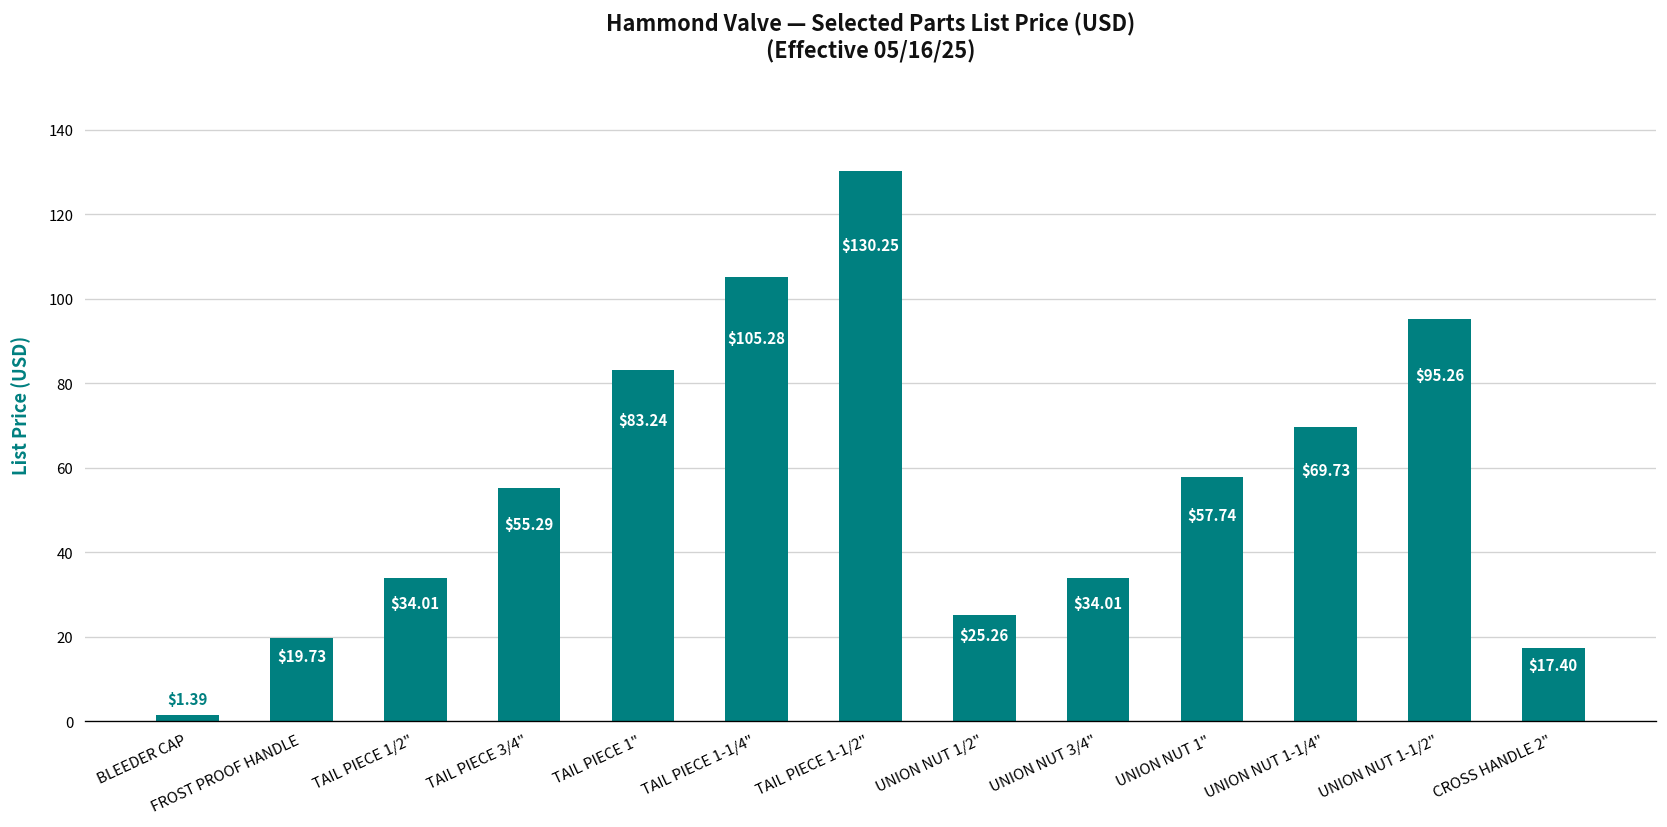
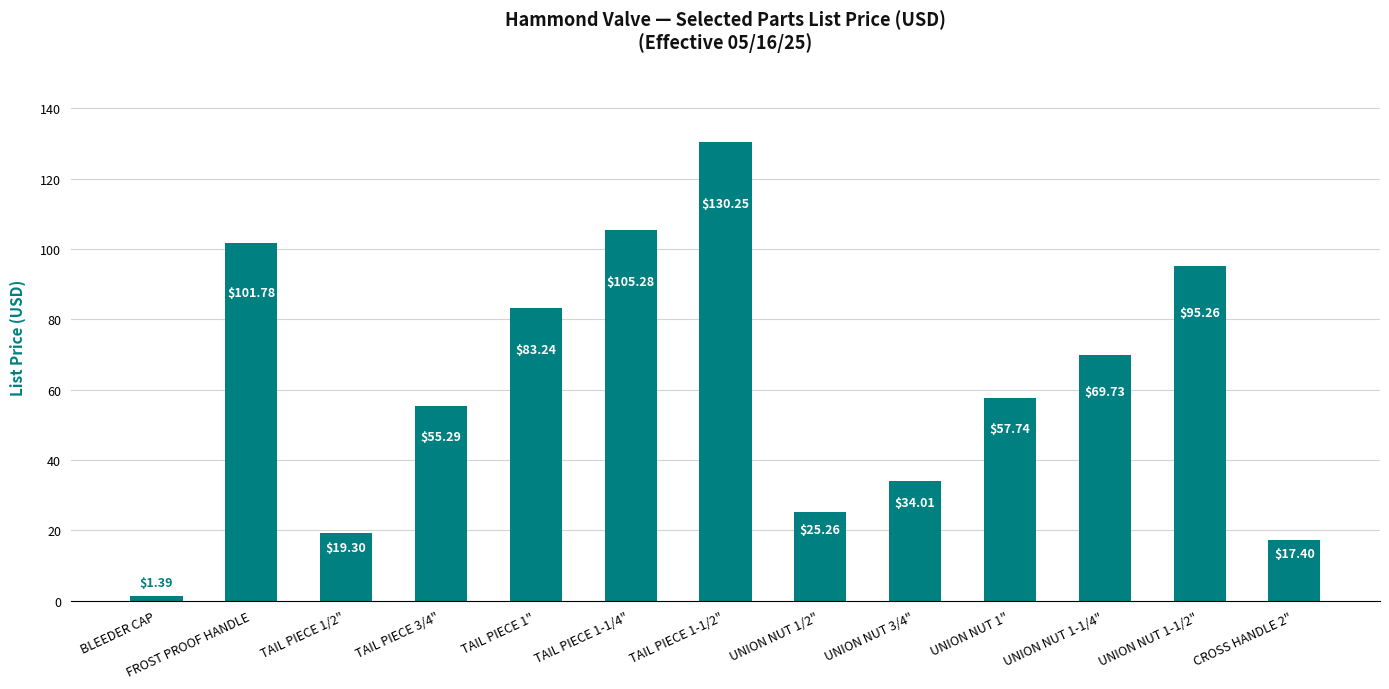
  {
    "BLEEDER CAP": "$1.39",
-   "FROST PROOF HANDLE": "$19.73",
-   "TAIL PIECE 1/2\"": "$34.01",
+   "FROST PROOF HANDLE": "$101.78",
+   "TAIL PIECE 1/2\"": "$19.30",
    "TAIL PIECE 3/4\"": "$55.29",
    "TAIL PIECE 1\"": "$83.24",
    "TAIL PIECE 1-1/4\"": "$105.28",
    "TAIL PIECE 1-1/2\"": "$130.25",
    "UNION NUT 1/2\"": "$25.26",
    "UNION NUT 3/4\"": "$34.01",
    "UNION NUT 1\"": "$57.74",
    "UNION NUT 1-1/4\"": "$69.73",
    "UNION NUT 1-1/2\"": "$95.26",
    "CROSS HANDLE 2\"": "$17.40"
  }
